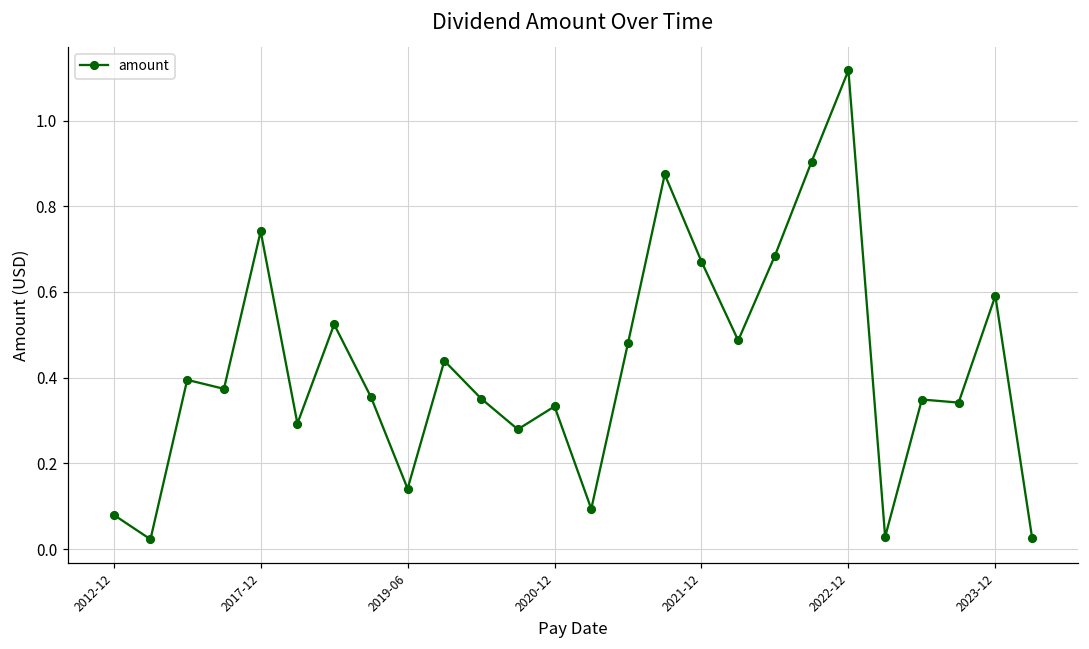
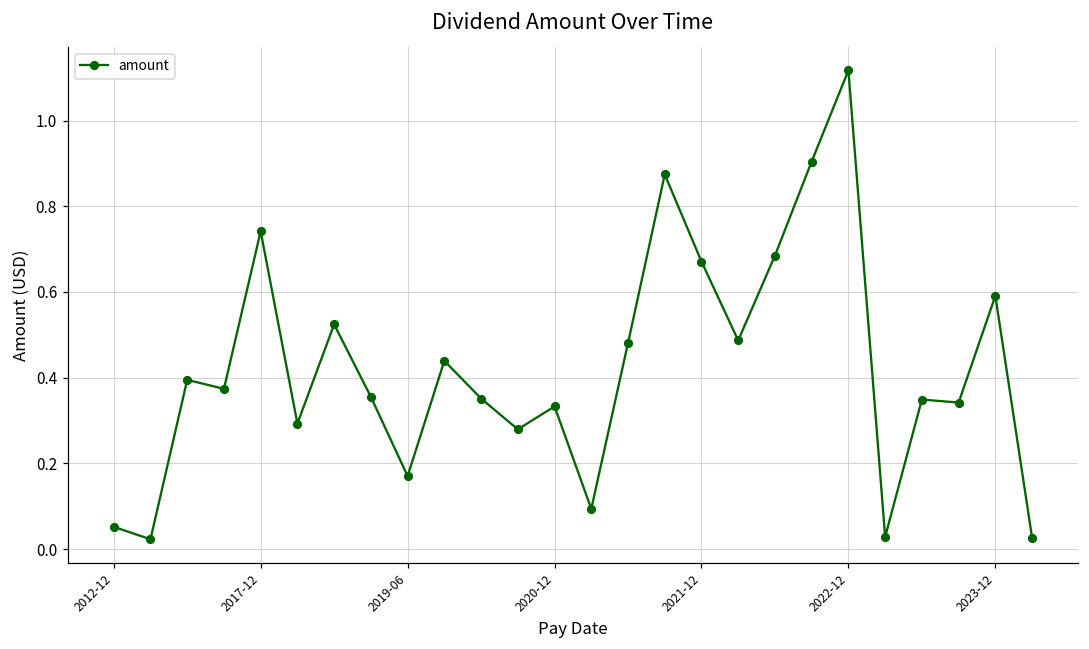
  {
-   "2012-12": 0.08,
+   "2012-12": 0.05,
    "2017-12": 0.74,
-   "2019-06": 0.14,
+   "2019-06": 0.17,
    "2020-12": 0.33,
    "2021-12": 0.67,
    "2022-12": 1.12,
    "2023-12": 0.59
  }
